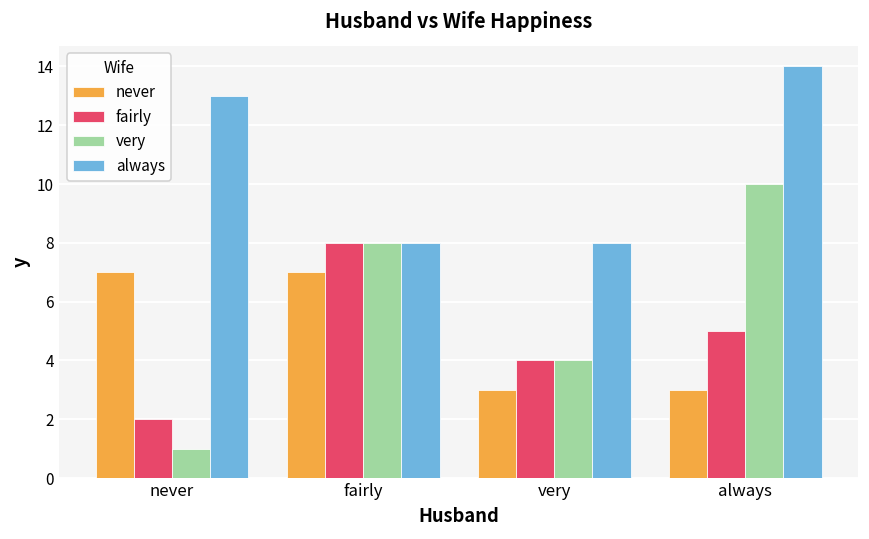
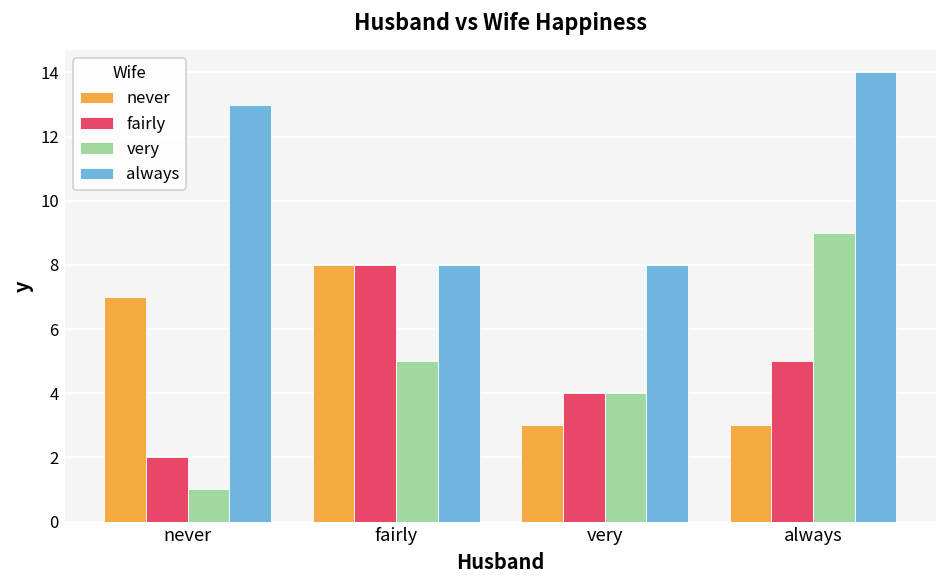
  {
    "never": {
      "never": 7,
-     "fairly": 7,
+     "fairly": 8,
      "very": 3,
      "always": 3
    },
    "fairly": {
      "never": 2,
      "fairly": 8,
      "very": 4,
      "always": 5
    },
    "very": {
      "never": 1,
-     "fairly": 8,
+     "fairly": 5,
      "very": 4,
-     "always": 10
+     "always": 9
    },
    "always": {
      "never": 13,
      "fairly": 8,
      "very": 8,
      "always": 14
    }
  }
